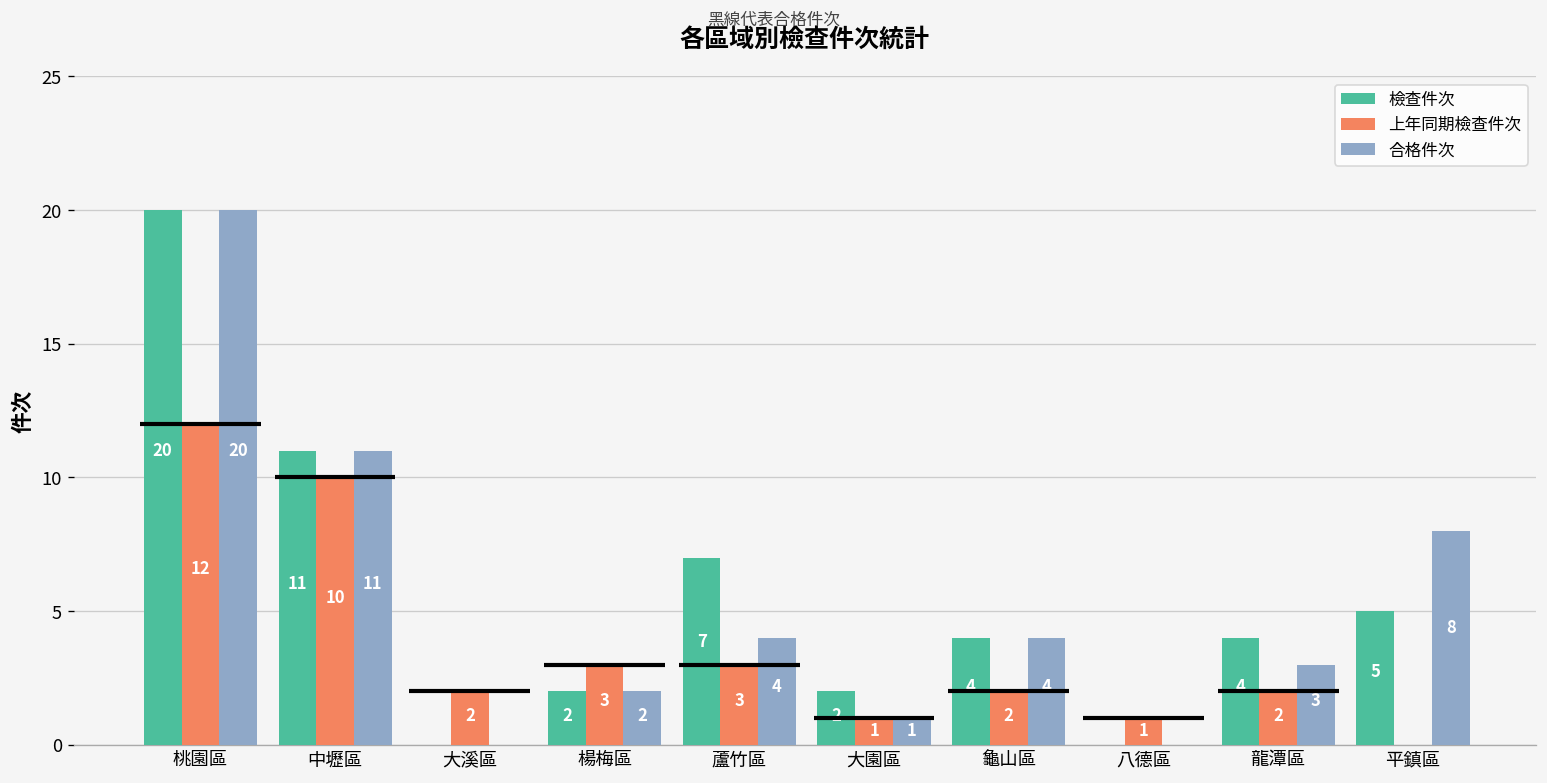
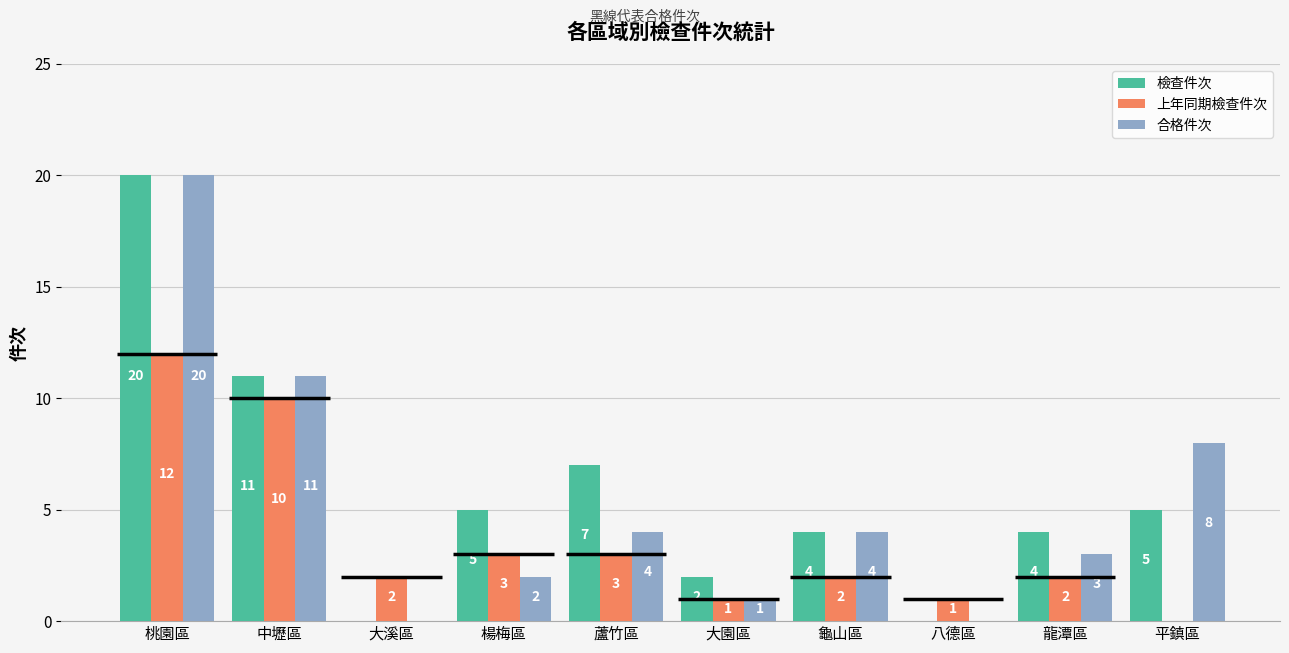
  {
    "檢查件次": {
      "桃園區": 20,
      "中壢區": 11,
-     "楊梅區": 2,
+     "楊梅區": 5,
      "蘆竹區": 7,
      "大園區": 2,
      "龜山區": 4,
      "龍潭區": 4,
      "平鎮區": 5
    },
    "上年同期檢查件次": {
      "桃園區": 12,
      "中壢區": 10,
      "大溪區": 2,
      "楊梅區": 3,
      "蘆竹區": 3,
      "大園區": 1,
      "龜山區": 2,
      "八德區": 1,
      "龍潭區": 2
    },
    "合格件次": {
      "桃園區": 20,
      "中壢區": 11,
      "楊梅區": 2,
      "蘆竹區": 4,
      "大園區": 1,
      "龜山區": 4,
      "龍潭區": 3,
      "平鎮區": 8
    }
  }
